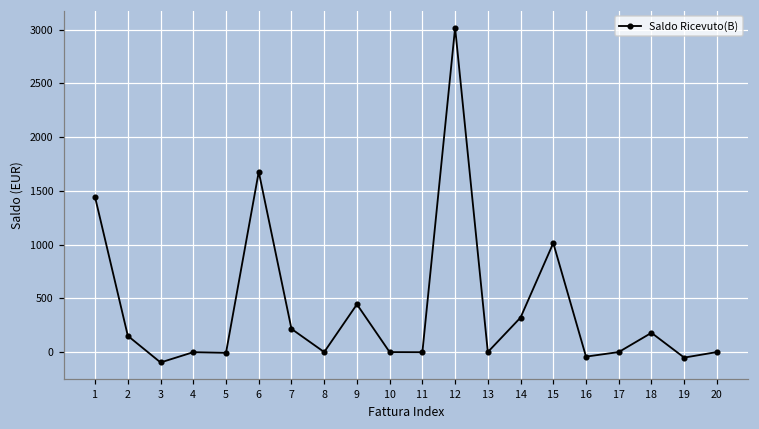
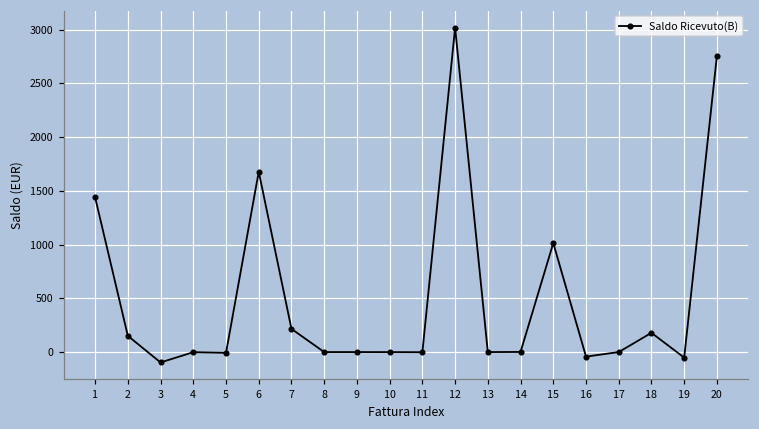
  {
    "1": 1400,
    "2": 200,
    "3": -100,
    "4": 0,
    "5": 0,
    "6": 1700,
    "7": 200,
    "8": 0,
-   "9": 400,
+   "9": 0,
    "10": 0,
    "11": 0,
    "12": 3000,
    "13": 0,
-   "14": 300,
+   "14": 0,
    "15": 1000,
    "16": 0,
    "17": 0,
    "18": 200,
    "19": -100,
-   "20": 0
+   "20": 2800
  }
